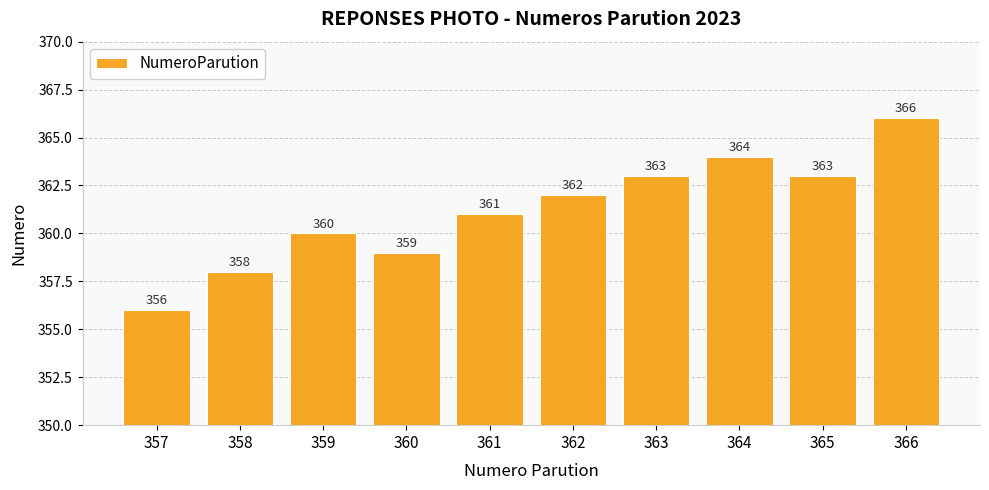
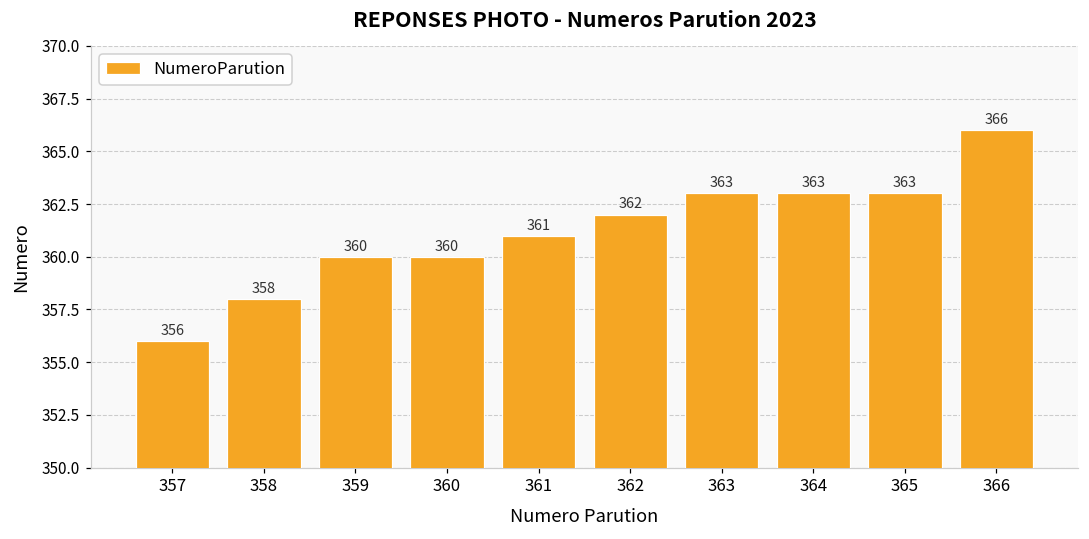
  {
    "357": 356,
    "358": 358,
    "359": 360,
-   "360": 359,
+   "360": 360,
    "361": 361,
    "362": 362,
    "363": 363,
-   "364": 364,
+   "364": 363,
    "365": 363,
    "366": 366
  }
